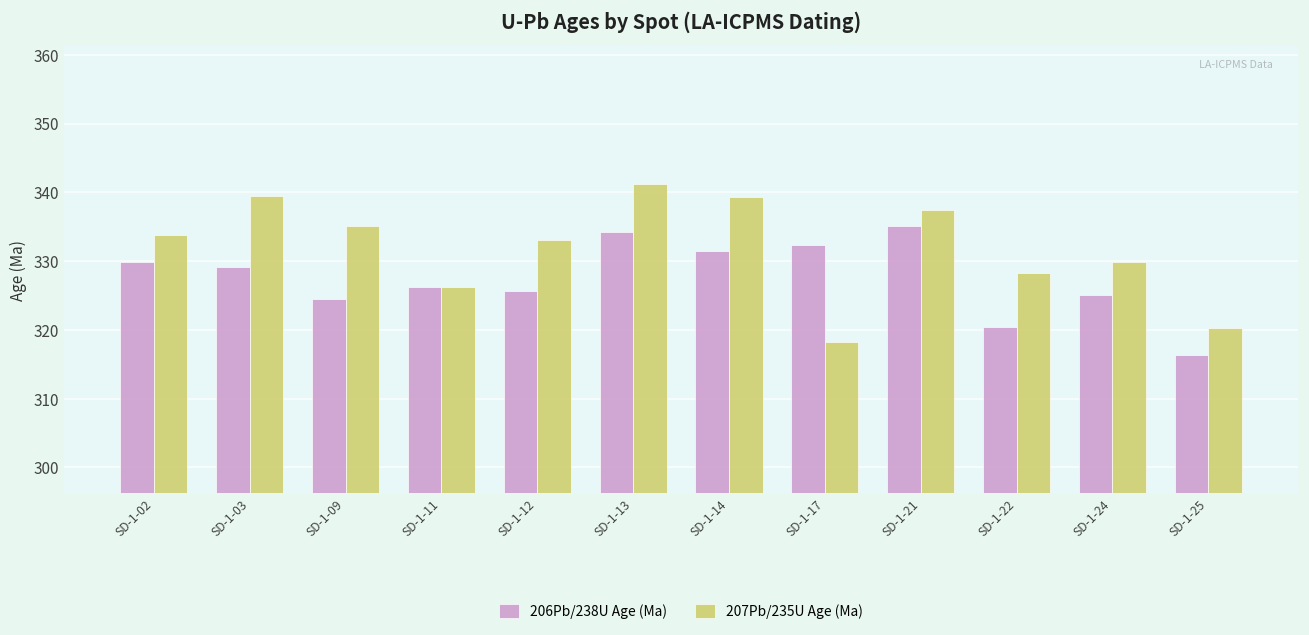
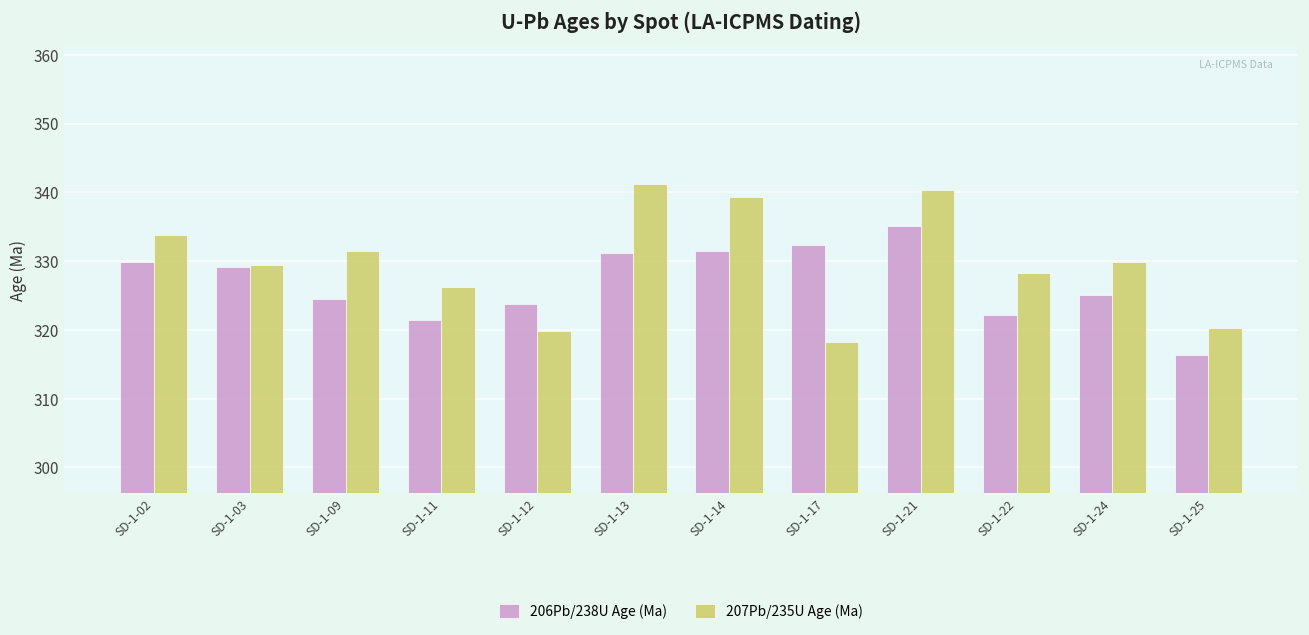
  {
    "206Pb/238U Age (Ma)": {
      "SD-1-02": 330,
      "SD-1-03": 329,
      "SD-1-09": 325,
-     "SD-1-11": 326,
-     "SD-1-12": 326,
-     "SD-1-13": 334,
+     "SD-1-11": 322,
+     "SD-1-12": 324,
+     "SD-1-13": 331,
      "SD-1-14": 332,
      "SD-1-17": 332,
      "SD-1-21": 335,
-     "SD-1-22": 320,
+     "SD-1-22": 322,
      "SD-1-24": 325,
      "SD-1-25": 316
    },
    "207Pb/235U Age (Ma)": {
      "SD-1-02": 334,
-     "SD-1-03": 340,
-     "SD-1-09": 335,
+     "SD-1-03": 329,
+     "SD-1-09": 332,
      "SD-1-11": 326,
-     "SD-1-12": 333,
+     "SD-1-12": 320,
      "SD-1-13": 341,
      "SD-1-14": 339,
      "SD-1-17": 318,
-     "SD-1-21": 337,
+     "SD-1-21": 340,
      "SD-1-22": 328,
      "SD-1-24": 330,
      "SD-1-25": 320
    }
  }
